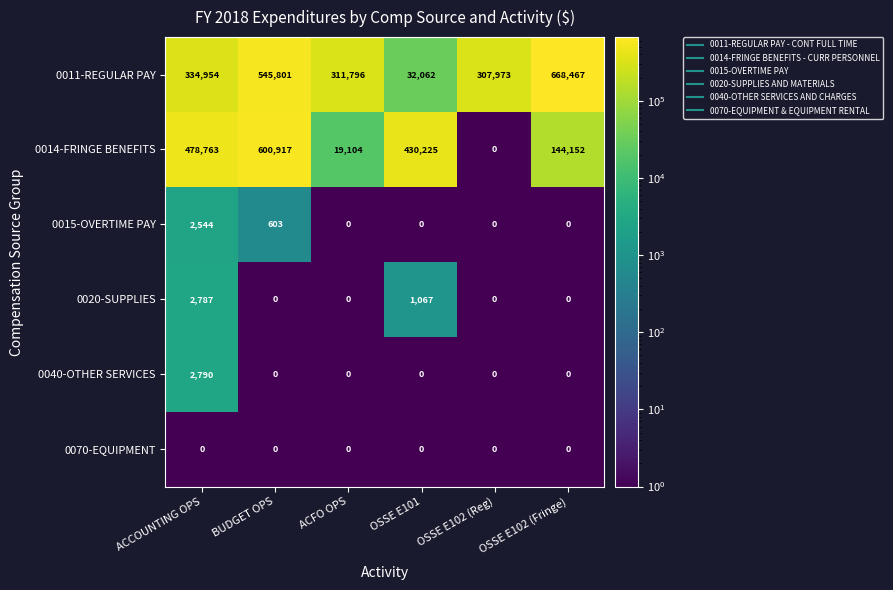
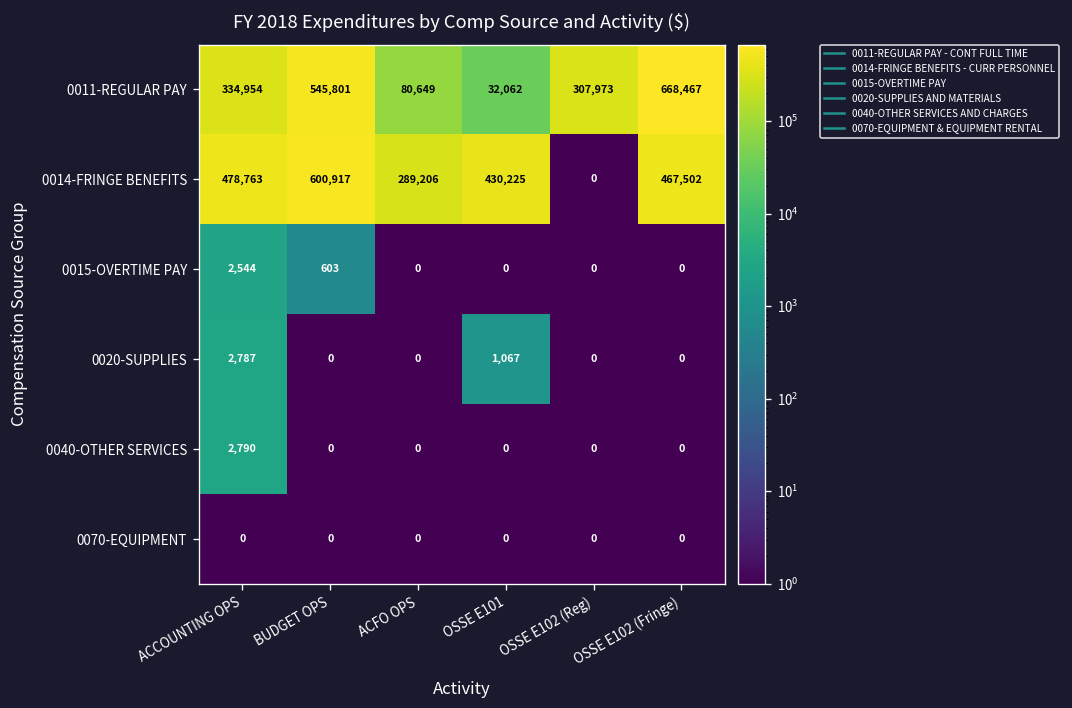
  {
    "0011-REGULAR PAY": {
      "ACCOUNTING OPS": "334,954",
      "BUDGET OPS": "545,801",
-     "ACFO OPS": "311,796",
+     "ACFO OPS": "80,649",
      "OSSE E101": "32,062",
      "OSSE E102 (Reg)": "307,973",
      "OSSE E102 (Fringe)": "668,467"
    },
    "0014-FRINGE BENEFITS": {
      "ACCOUNTING OPS": "478,763",
      "BUDGET OPS": "600,917",
-     "ACFO OPS": "19,104",
+     "ACFO OPS": "289,206",
      "OSSE E101": "430,225",
      "OSSE E102 (Reg)": "0",
-     "OSSE E102 (Fringe)": "144,152"
+     "OSSE E102 (Fringe)": "467,502"
    },
    "0015-OVERTIME PAY": {
      "ACCOUNTING OPS": "2,544",
      "BUDGET OPS": "603",
      "ACFO OPS": "0",
      "OSSE E101": "0",
      "OSSE E102 (Reg)": "0",
      "OSSE E102 (Fringe)": "0"
    },
    "0020-SUPPLIES": {
      "ACCOUNTING OPS": "2,787",
      "BUDGET OPS": "0",
      "ACFO OPS": "0",
      "OSSE E101": "1,067",
      "OSSE E102 (Reg)": "0",
      "OSSE E102 (Fringe)": "0"
    },
    "0040-OTHER SERVICES": {
      "ACCOUNTING OPS": "2,790",
      "BUDGET OPS": "0",
      "ACFO OPS": "0",
      "OSSE E101": "0",
      "OSSE E102 (Reg)": "0",
      "OSSE E102 (Fringe)": "0"
    },
    "0070-EQUIPMENT": {
      "ACCOUNTING OPS": "0",
      "BUDGET OPS": "0",
      "ACFO OPS": "0",
      "OSSE E101": "0",
      "OSSE E102 (Reg)": "0",
      "OSSE E102 (Fringe)": "0"
    }
  }
